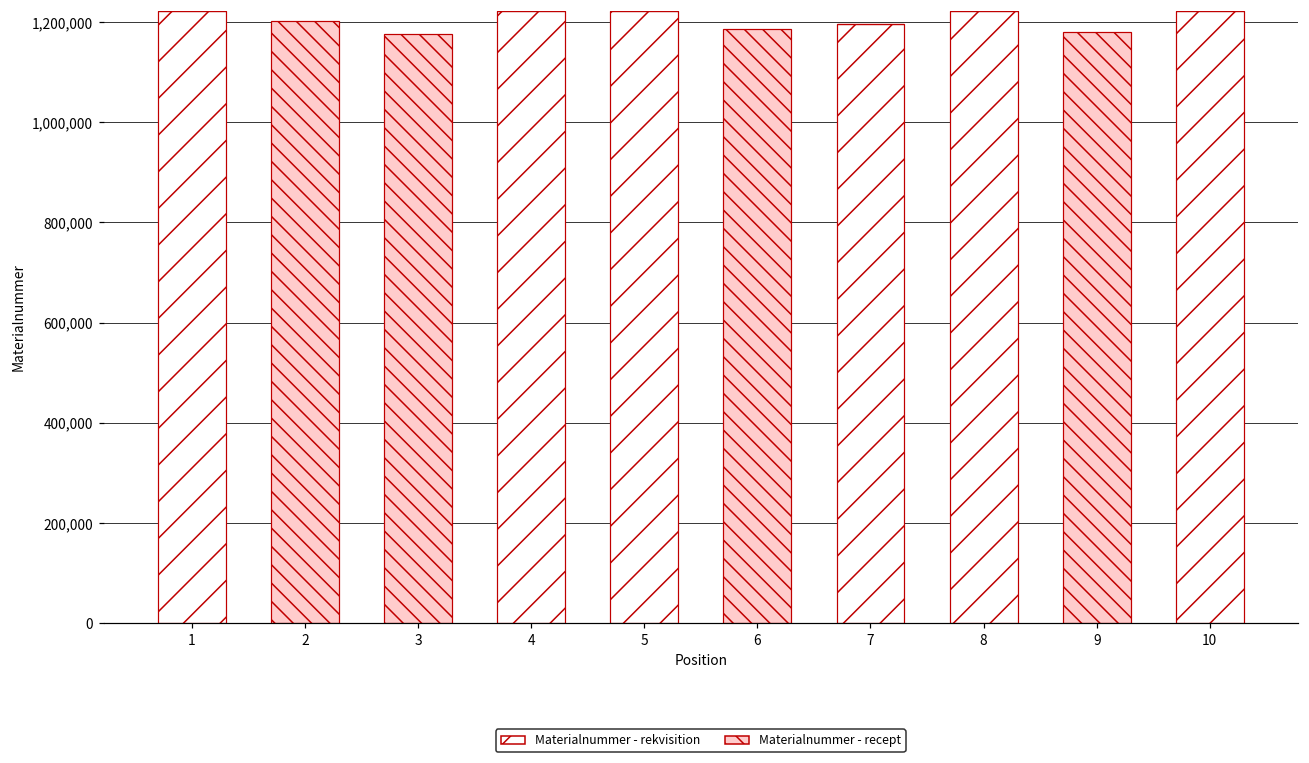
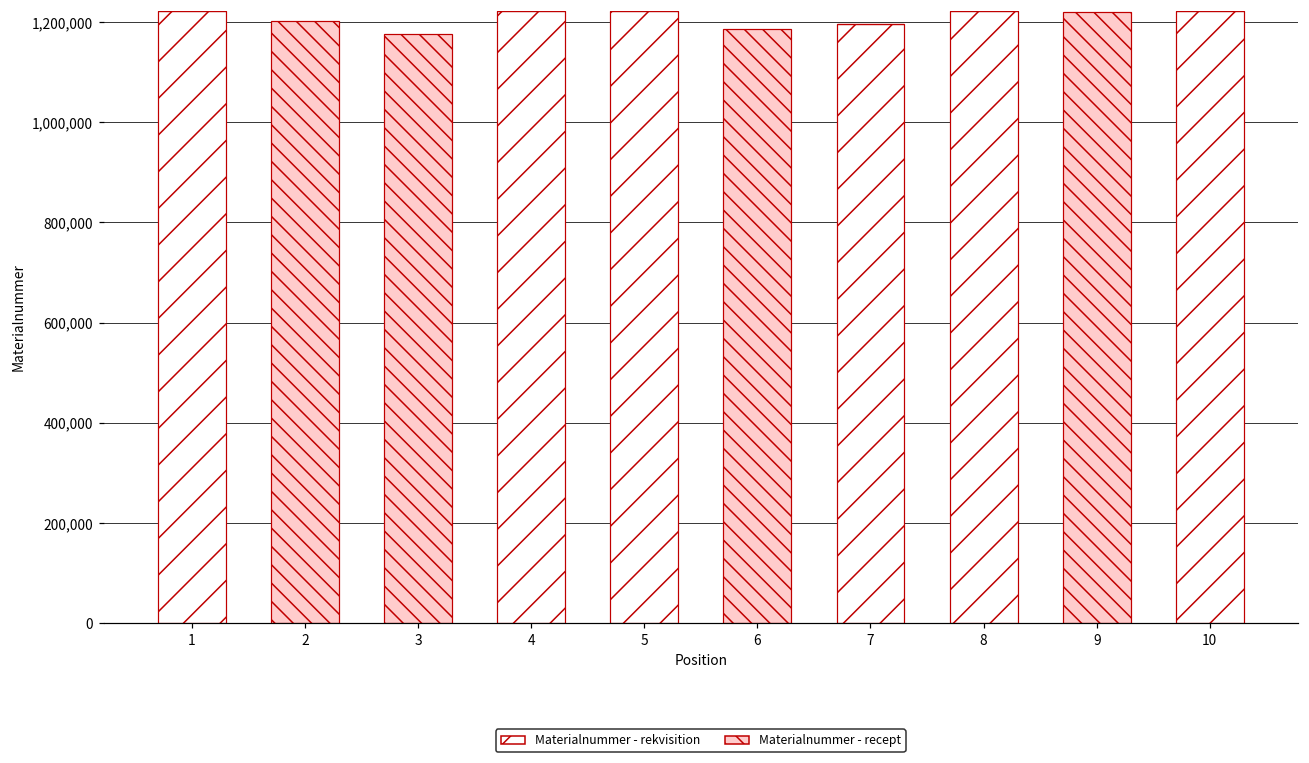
  {
    "Materialnummer - rekvisition": {
      "1": "1,220,000",
      "2": "0",
      "3": "0",
      "4": "1,220,000",
      "5": "1,220,000",
      "6": "0",
      "7": "1,200,000",
      "8": "1,220,000",
      "9": "0",
      "10": "1,220,000"
    },
    "Materialnummer - recept": {
-     "9": "1,180,000"
+     "9": "1,220,000"
    }
  }
